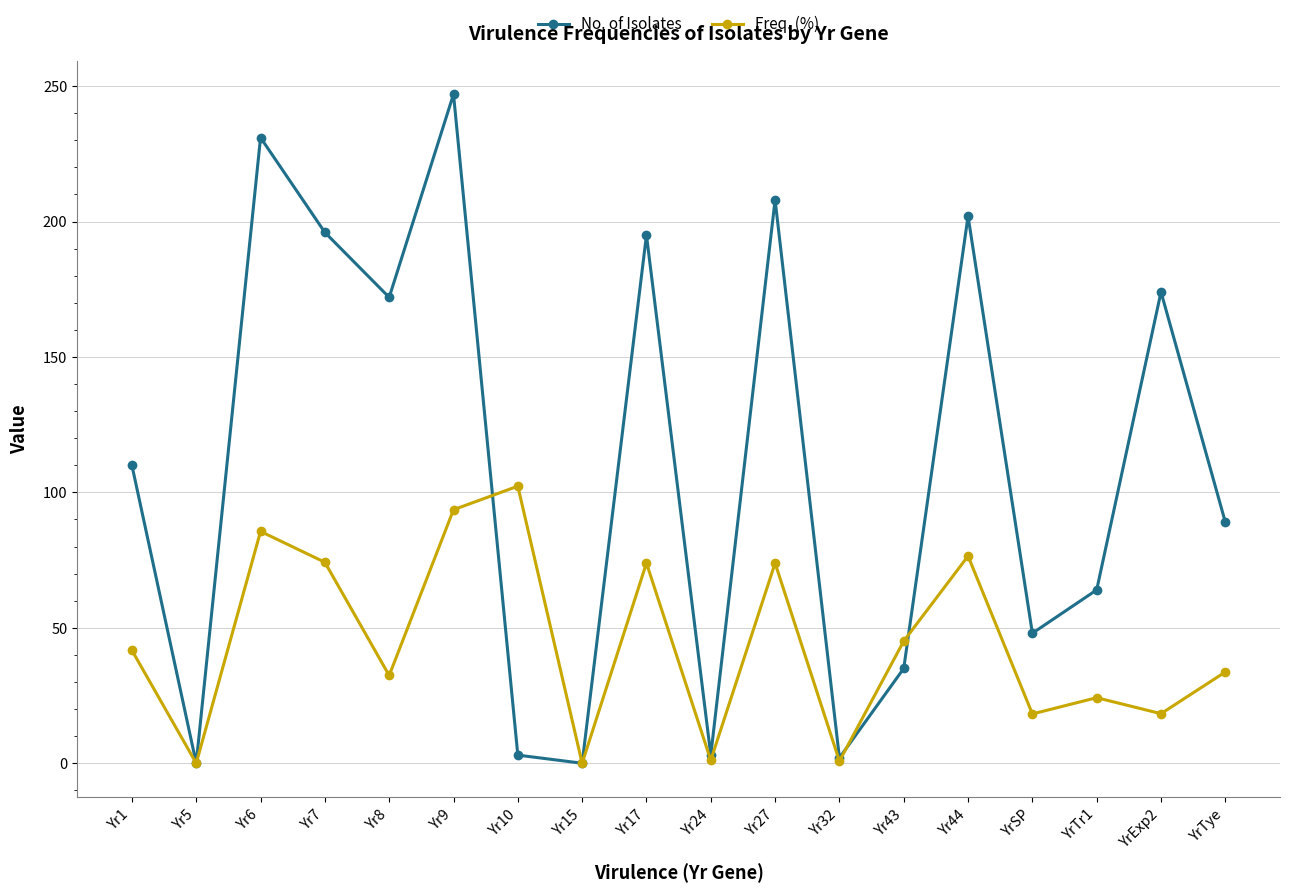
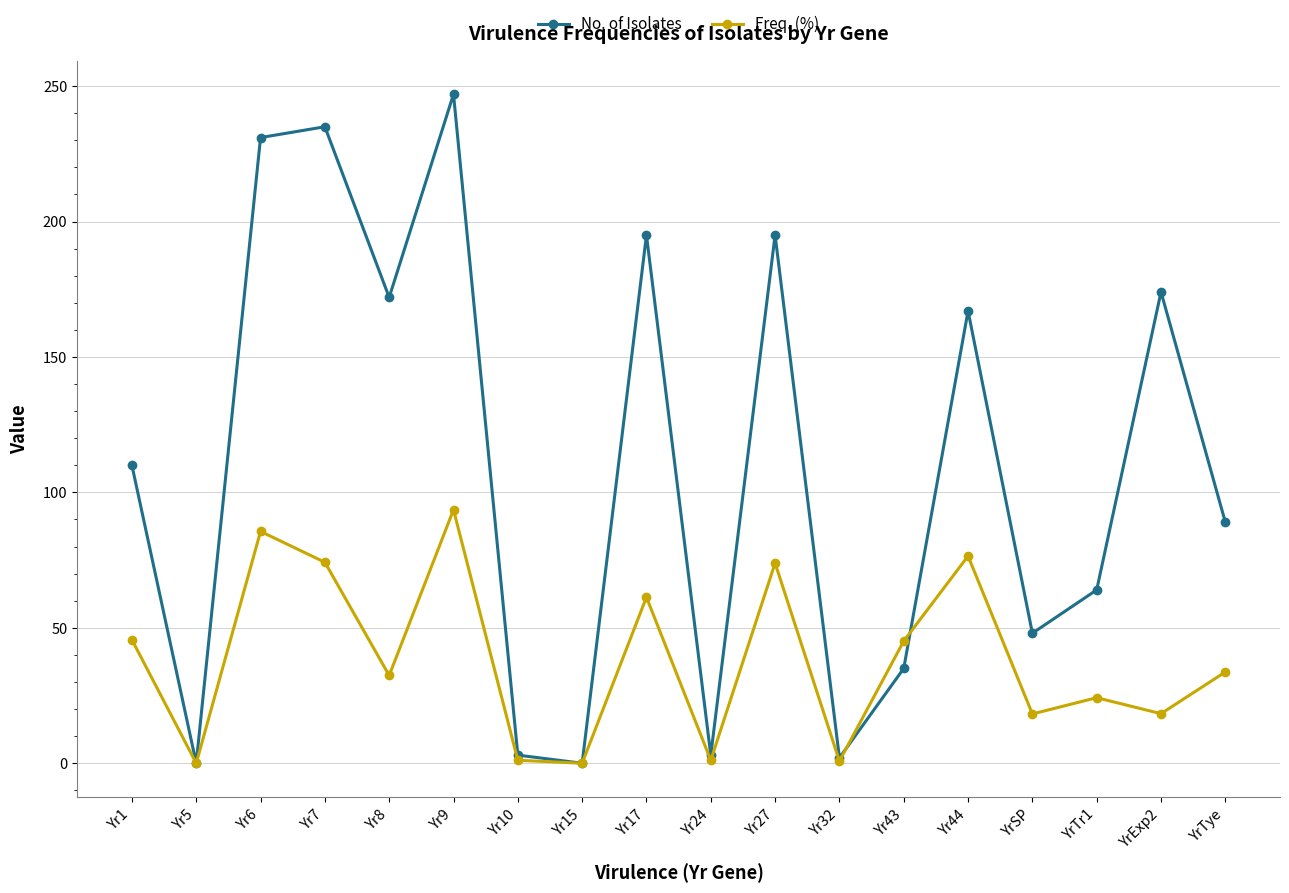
  {
    "No. of Isolates": {
      "Yr1": 110,
      "Yr6": 231,
-     "Yr7": 196,
+     "Yr7": 235,
      "Yr8": 172,
      "Yr9": 247,
      "Yr10": 3,
      "Yr17": 195,
      "Yr24": 3,
-     "Yr27": 208,
+     "Yr27": 195,
      "Yr32": 2,
      "Yr43": 35,
-     "Yr44": 202,
+     "Yr44": 167,
      "YrSP": 48,
      "YrTr1": 64,
      "YrExp2": 174,
      "YrTye": 89
    },
    "Freq. (%)": {
-     "Yr1": 42,
+     "Yr1": 46,
      "Yr6": 86,
      "Yr7": 74,
      "Yr8": 32,
      "Yr9": 94,
-     "Yr10": 102,
-     "Yr17": 74,
+     "Yr10": 1,
+     "Yr17": 61,
      "Yr24": 1,
      "Yr27": 74,
      "Yr32": 1,
      "Yr43": 45,
      "Yr44": 77,
      "YrSP": 18,
      "YrTr1": 24,
      "YrExp2": 18,
      "YrTye": 34
    }
  }
